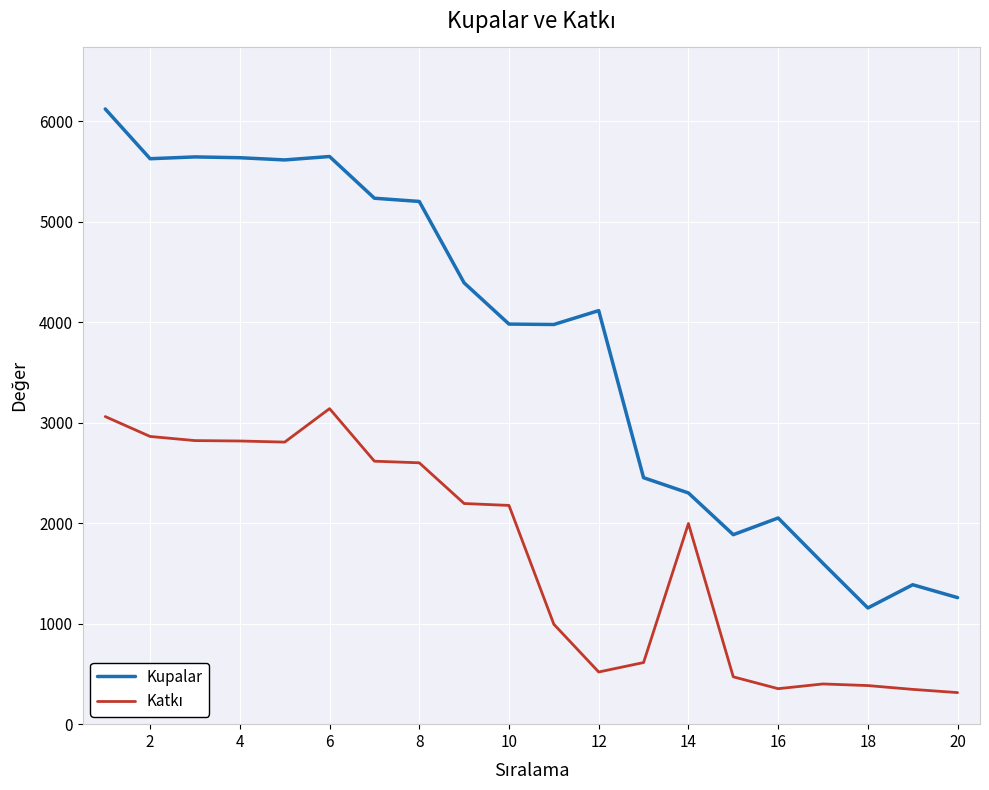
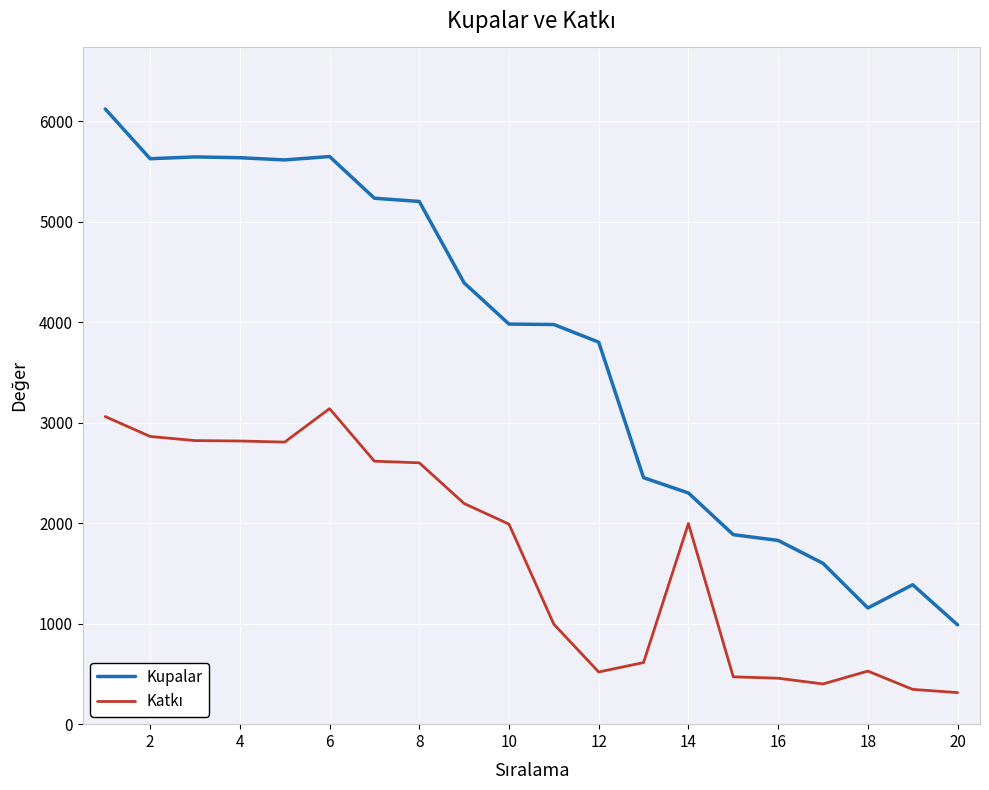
  {
    "Kupalar": {
      "2": 5630,
      "4": 5640,
      "6": 5650,
      "8": 5200,
      "10": 3980,
-     "12": 4110,
+     "12": 3800,
      "14": 2300,
-     "16": 2050,
+     "16": 1830,
      "18": 1160,
-     "20": 1260
+     "20": 990
    },
    "Katkı": {
      "2": 2860,
      "4": 2820,
      "6": 3140,
      "8": 2600,
-     "10": 2180,
+     "10": 1990,
      "12": 520,
      "14": 2000,
-     "16": 350,
-     "18": 380,
+     "16": 460,
+     "18": 530,
      "20": 310
    }
  }
